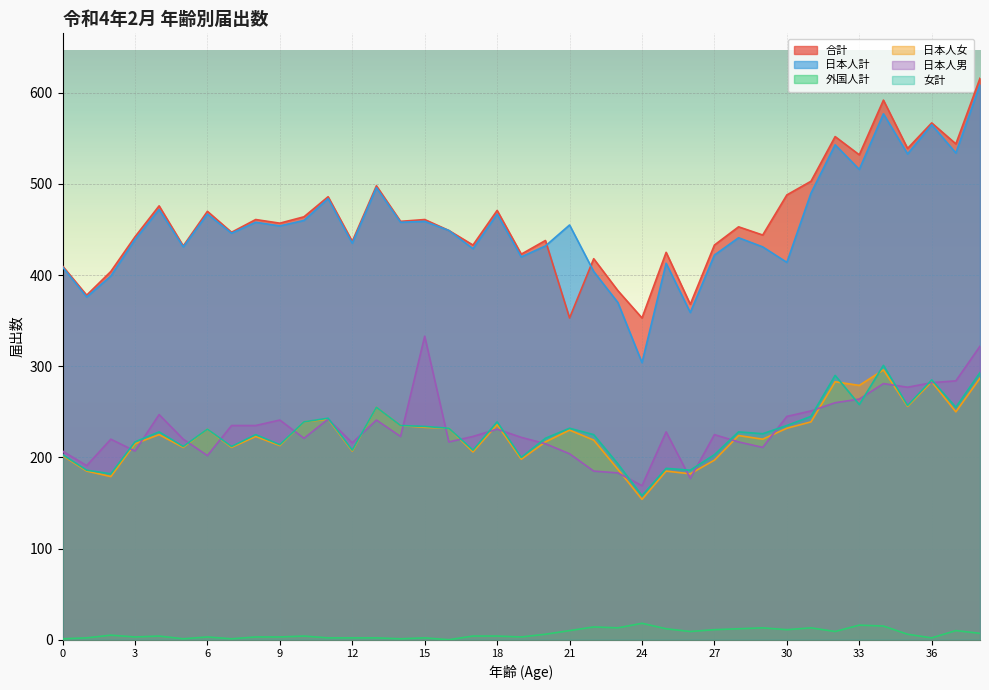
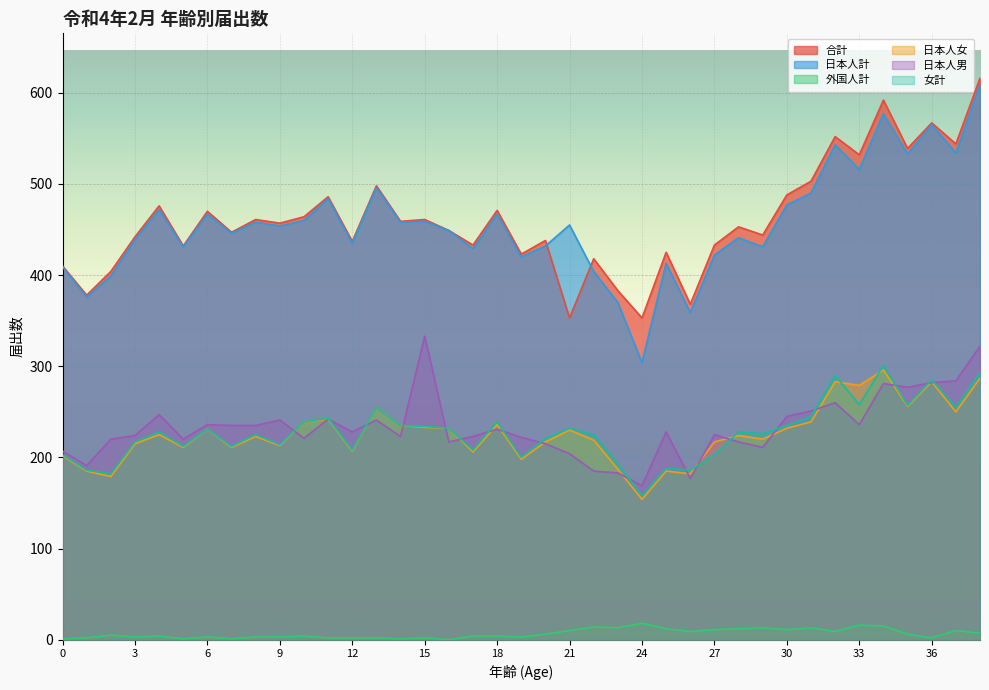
  {
    "合計": {
      "3": 440,
      "6": 470,
      "9": 460,
      "18": 470,
      "21": 350,
      "24": 350,
      "27": 430,
      "30": 490,
      "33": 530
    },
    "日本人計": {
      "3": 440,
      "6": 470,
      "9": 450,
      "18": 470,
      "21": 460,
      "24": 300,
      "27": 420,
-     "30": 410,
+     "30": 480,
      "33": 520
    },
    "日本人女": {
      "18": 240,
      "24": 150,
-     "27": 200,
+     "27": 220,
      "30": 230,
      "33": 280
    },
    "日本人男": {
      "0": 210,
-     "3": 210,
-     "6": 200,
+     "3": 220,
+     "6": 240,
      "9": 240,
-     "12": 220,
+     "12": 230,
      "15": 330,
      "18": 230,
      "21": 200,
      "24": 170,
      "27": 230,
      "30": 250,
-     "33": 260
+     "33": 240
    }
  }
